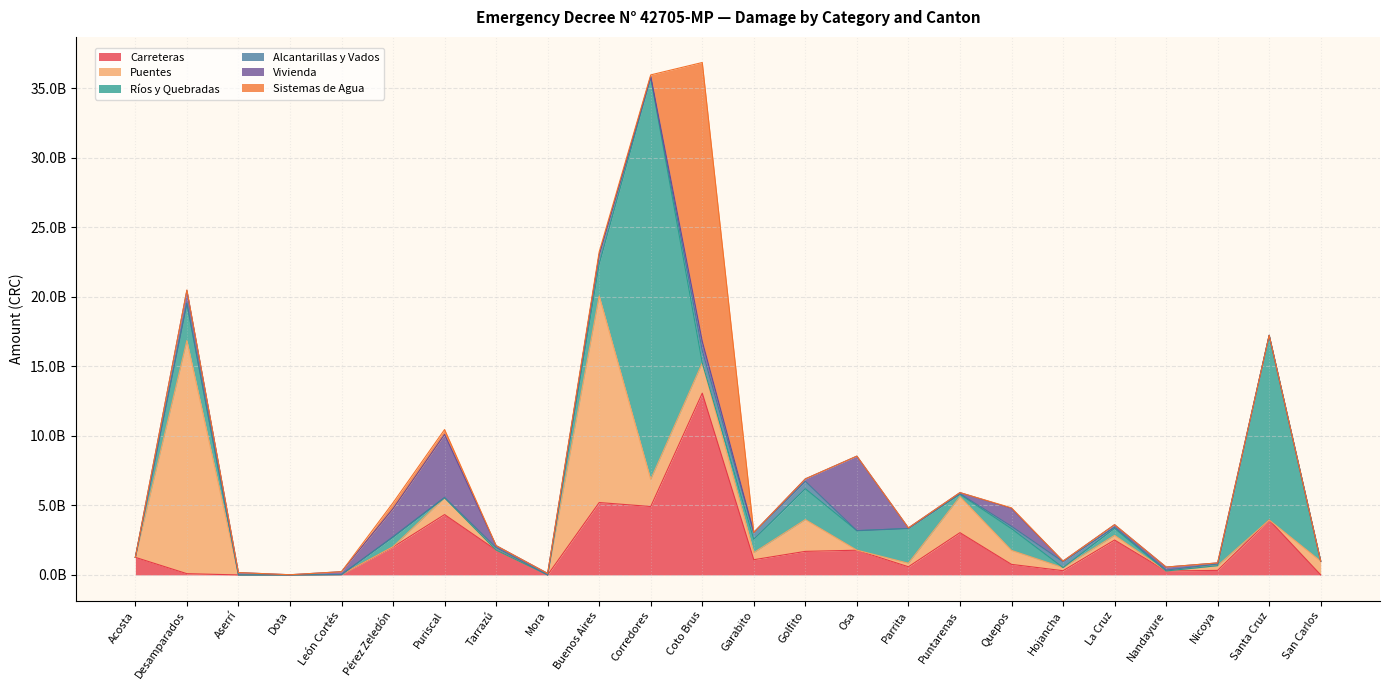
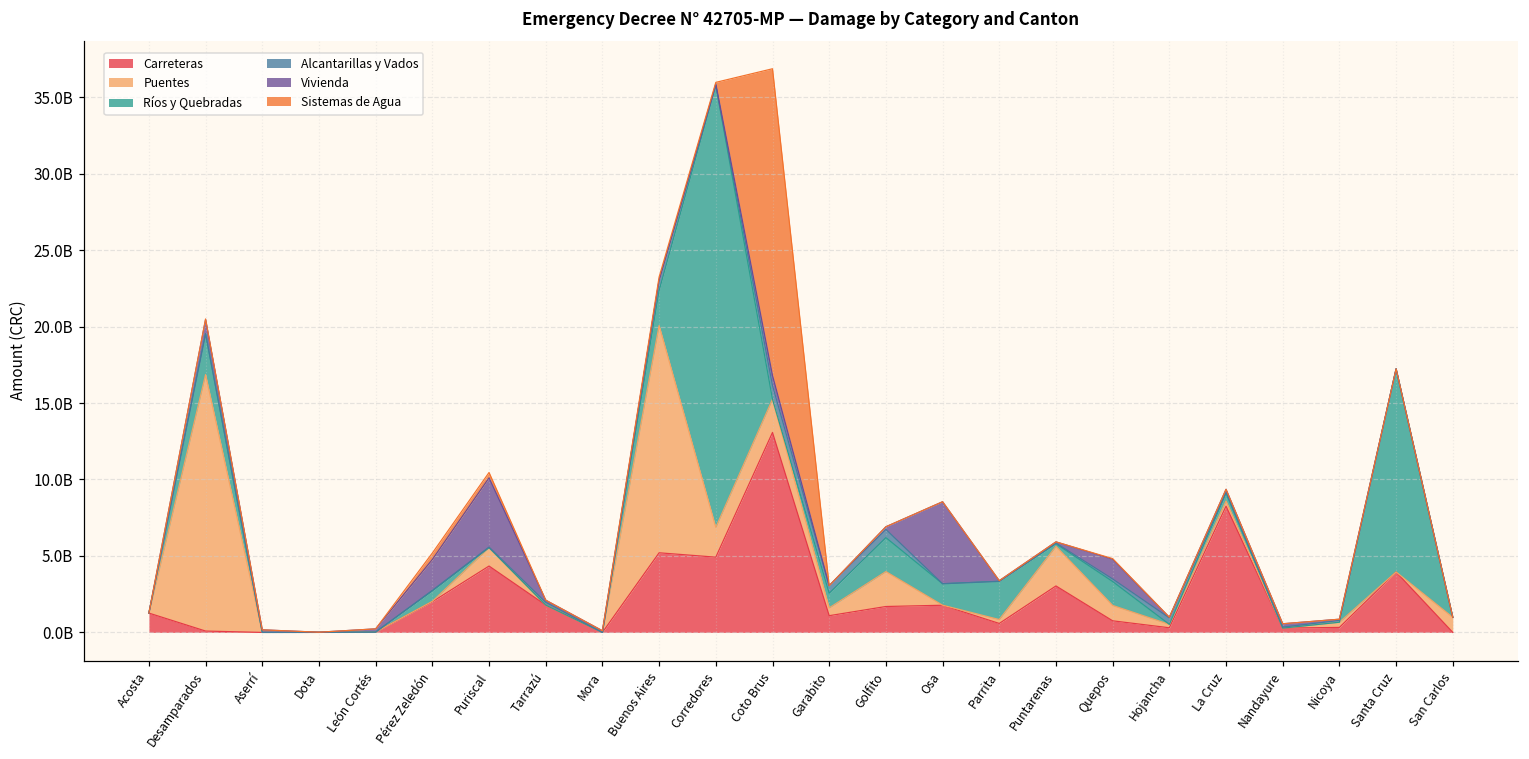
  {
    "Carreteras": {
      "Desamparados": 100000000,
      "Puriscal": 4300000000,
      "Buenos Aires": 5200000000,
      "Corredores": 4900000000,
      "Coto Brus": 13100000000,
      "Garabito": 1100000000,
      "Golfito": 1700000000,
      "Parrita": 600000000,
      "Puntarenas": 3000000000,
      "Quepos": 800000000,
      "Hojancha": 300000000,
-     "La Cruz": 2500000000,
+     "La Cruz": 8300000000,
      "Nicoya": 300000000,
      "San Carlos": 0
    },
    "Puentes": {
      "Desamparados": 16800000000,
      "Buenos Aires": 14900000000,
      "Corredores": 1900000000,
      "Garabito": 500000000,
      "Golfito": 2300000000,
      "Parrita": 300000000,
      "Quepos": 1000000000,
      "La Cruz": 300000000
    },
    "Vivienda": {
      "Pérez Zeledón": 2000000000,
      "Puriscal": 4500000000,
      "Coto Brus": 700000000
    },
    "Sistemas de Agua": {
      "Pérez Zeledón": 400000000,
      "Puriscal": 400000000,
      "Buenos Aires": 200000000,
      "Coto Brus": 20100000000
    }
  }
